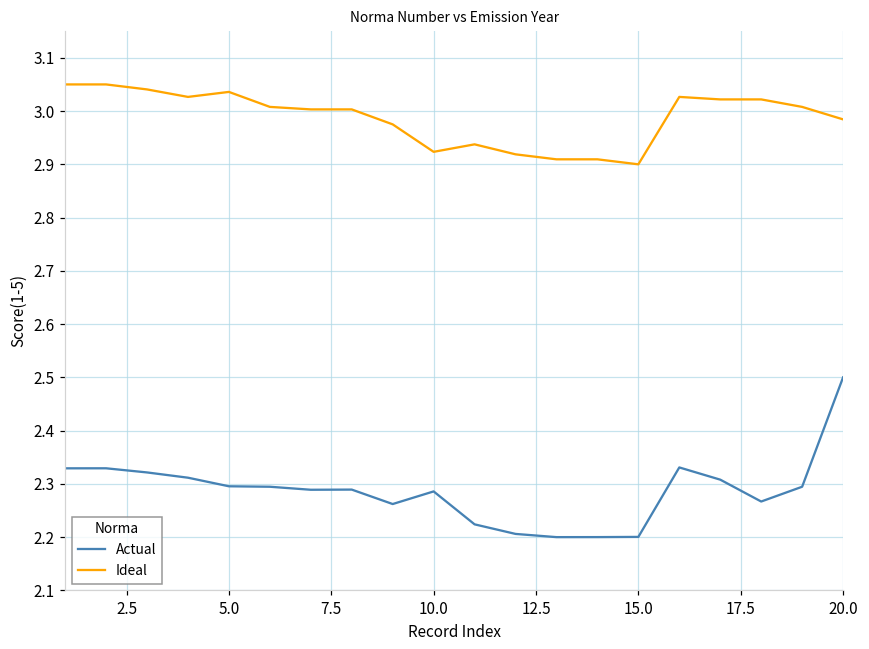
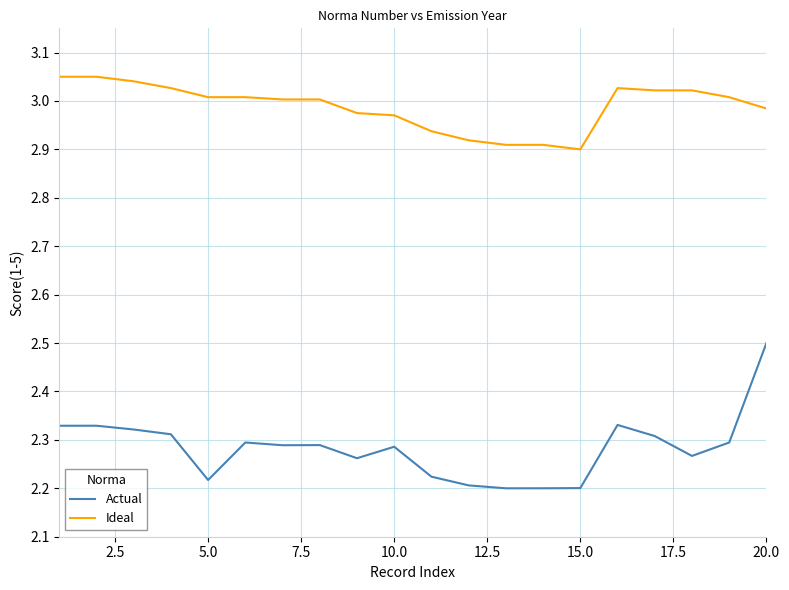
  {
    "Actual": {
-     "5.0": 2.30,
+     "5.0": 2.22,
      "10.0": 2.29,
      "15.0": 2.20,
      "20.0": 2.50
    },
    "Ideal": {
-     "5.0": 3.04,
-     "10.0": 2.92,
+     "5.0": 3.01,
+     "10.0": 2.97,
      "15.0": 2.90,
      "20.0": 2.98
    }
  }
